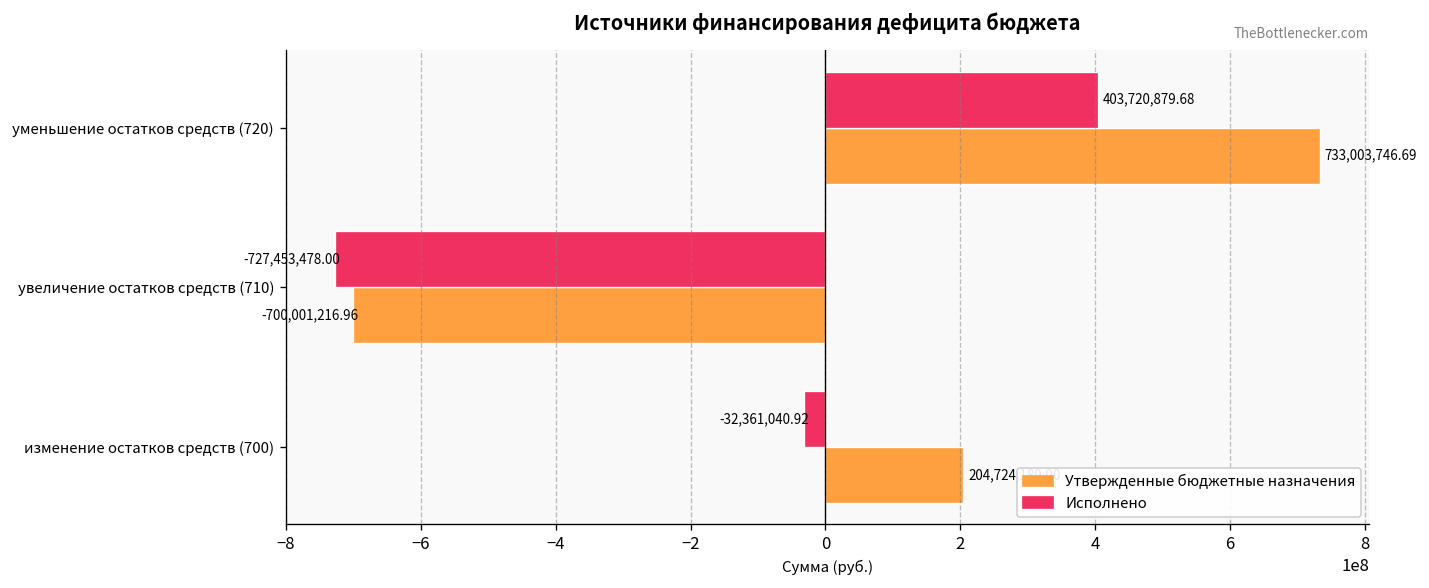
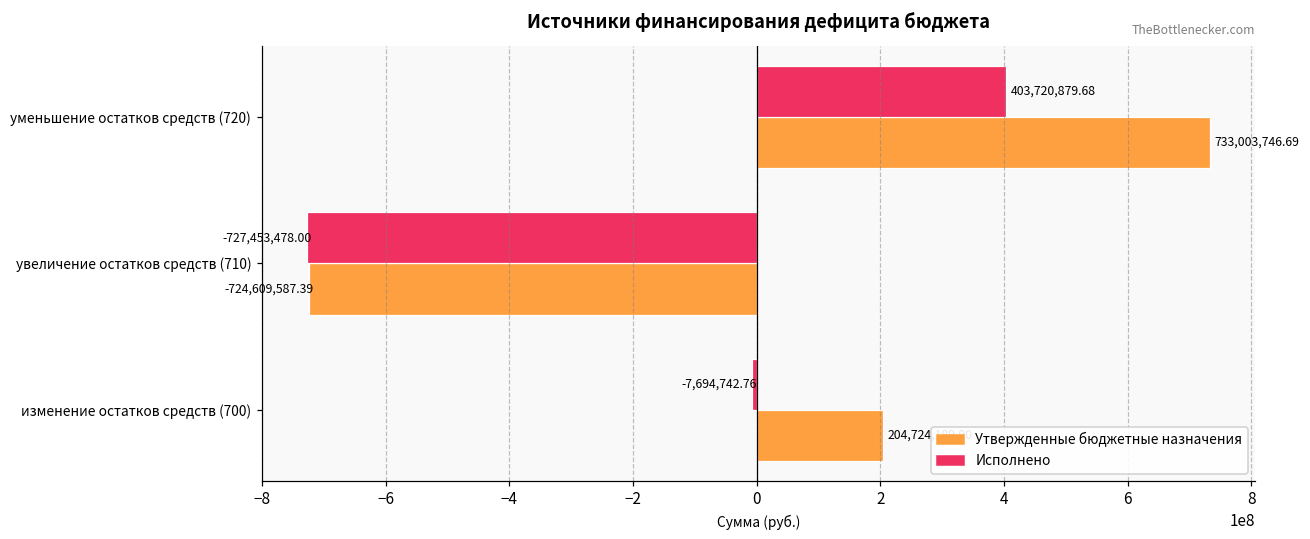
  {
    "Утвержденные бюджетные назначения": {
      "уменьшение остатков средств (720)": "733,003,746.69",
-     "увеличение остатков средств (710)": "-700,001,216.96"
+     "увеличение остатков средств (710)": "-724,609,587.39"
    },
    "Исполнено": {
      "уменьшение остатков средств (720)": "403,720,879.68",
      "увеличение остатков средств (710)": "-727,453,478.00",
-     "изменение остатков средств (700)": "-32,361,040.92"
+     "изменение остатков средств (700)": "-7,694,742.76"
    }
  }
